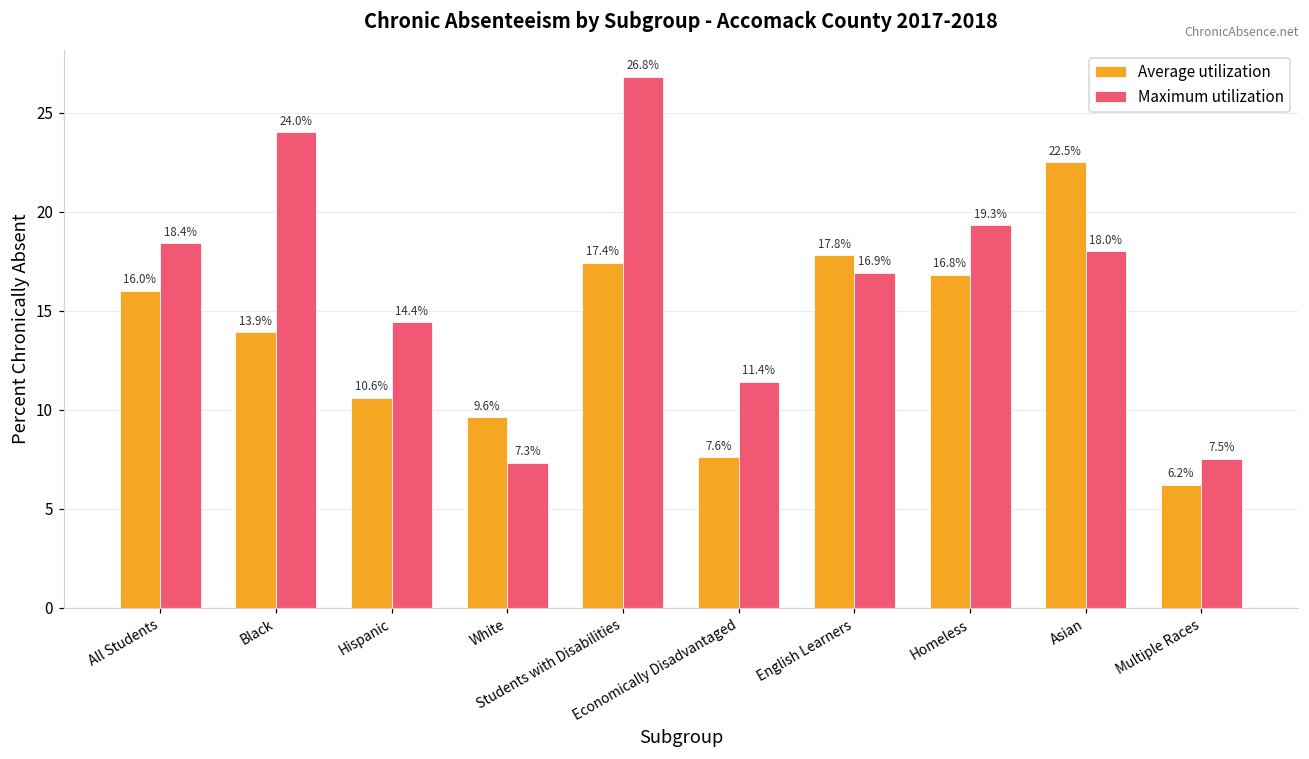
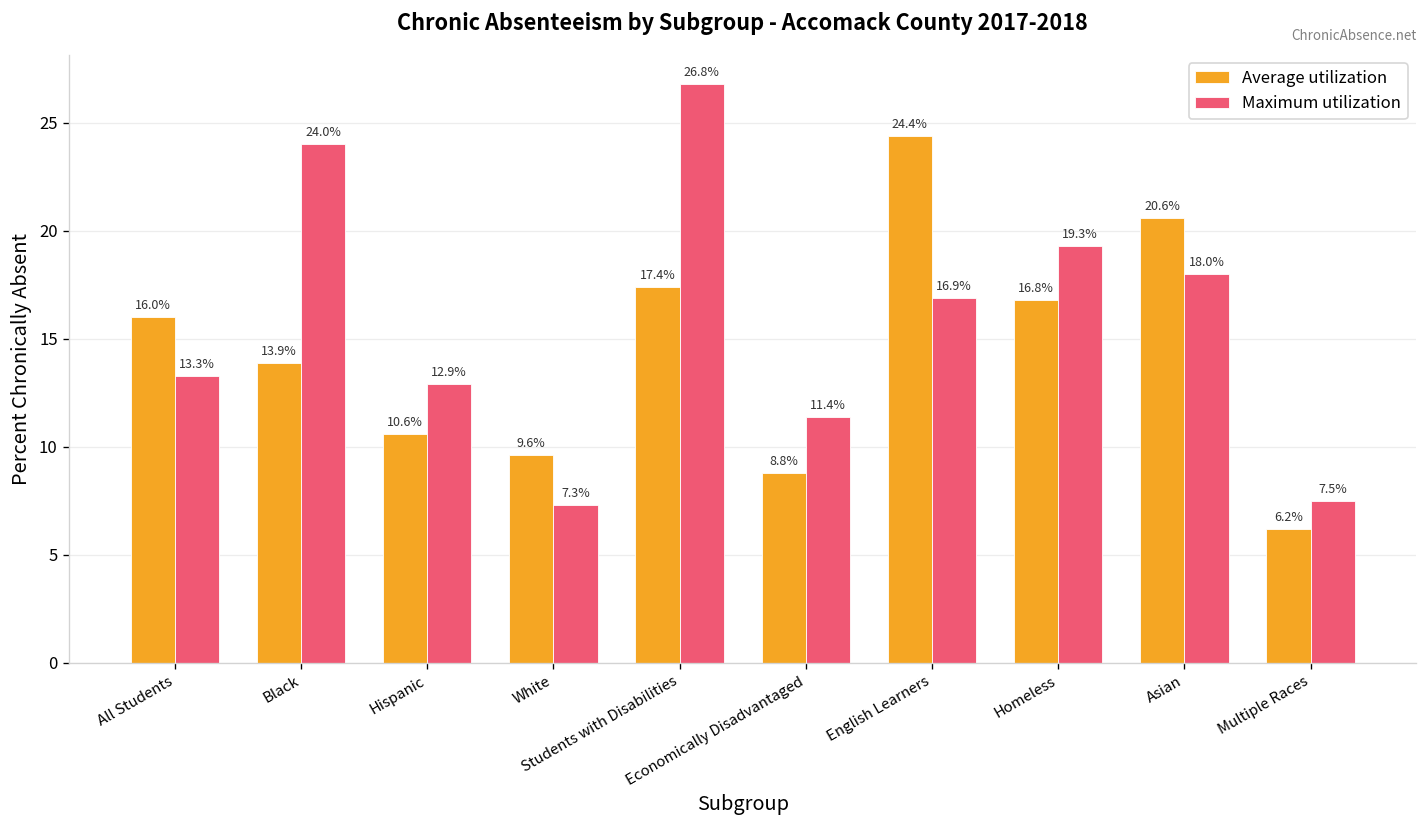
  {
    "Average utilization": {
      "All Students": "16.0%",
      "Black": "13.9%",
      "Hispanic": "10.6%",
      "White": "9.6%",
      "Students with Disabilities": "17.4%",
-     "Economically Disadvantaged": "7.6%",
-     "English Learners": "17.8%",
+     "Economically Disadvantaged": "8.8%",
+     "English Learners": "24.4%",
      "Homeless": "16.8%",
-     "Asian": "22.5%",
+     "Asian": "20.6%",
      "Multiple Races": "6.2%"
    },
    "Maximum utilization": {
-     "All Students": "18.4%",
+     "All Students": "13.3%",
      "Black": "24.0%",
-     "Hispanic": "14.4%",
+     "Hispanic": "12.9%",
      "White": "7.3%",
      "Students with Disabilities": "26.8%",
      "Economically Disadvantaged": "11.4%",
      "English Learners": "16.9%",
      "Homeless": "19.3%",
      "Asian": "18.0%",
      "Multiple Races": "7.5%"
    }
  }
